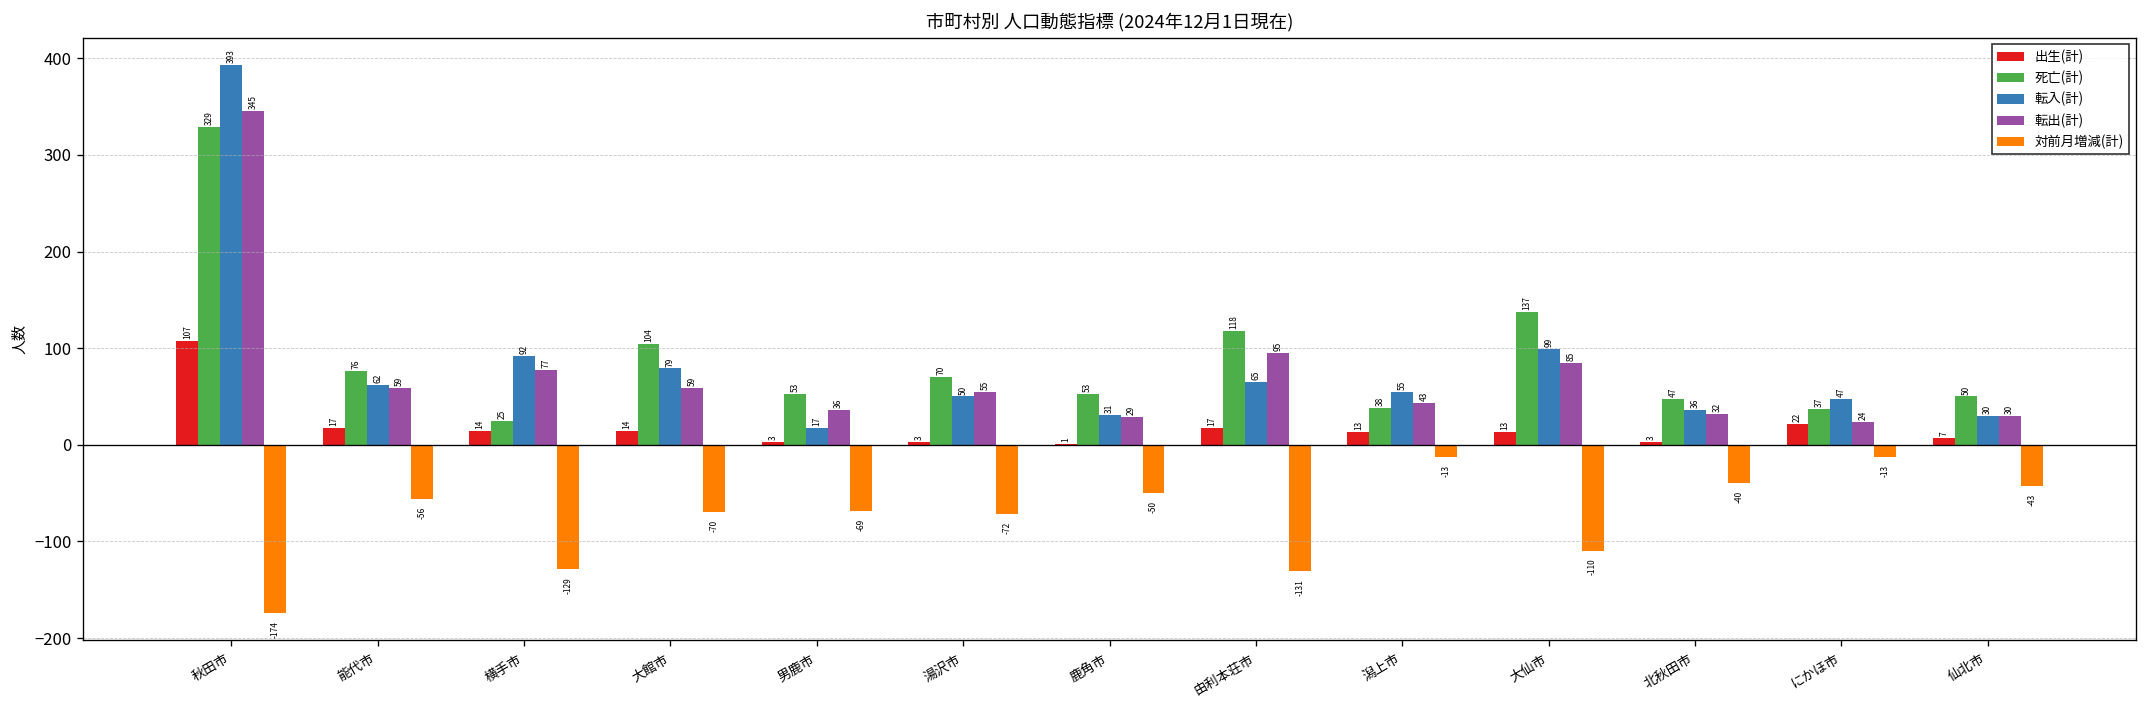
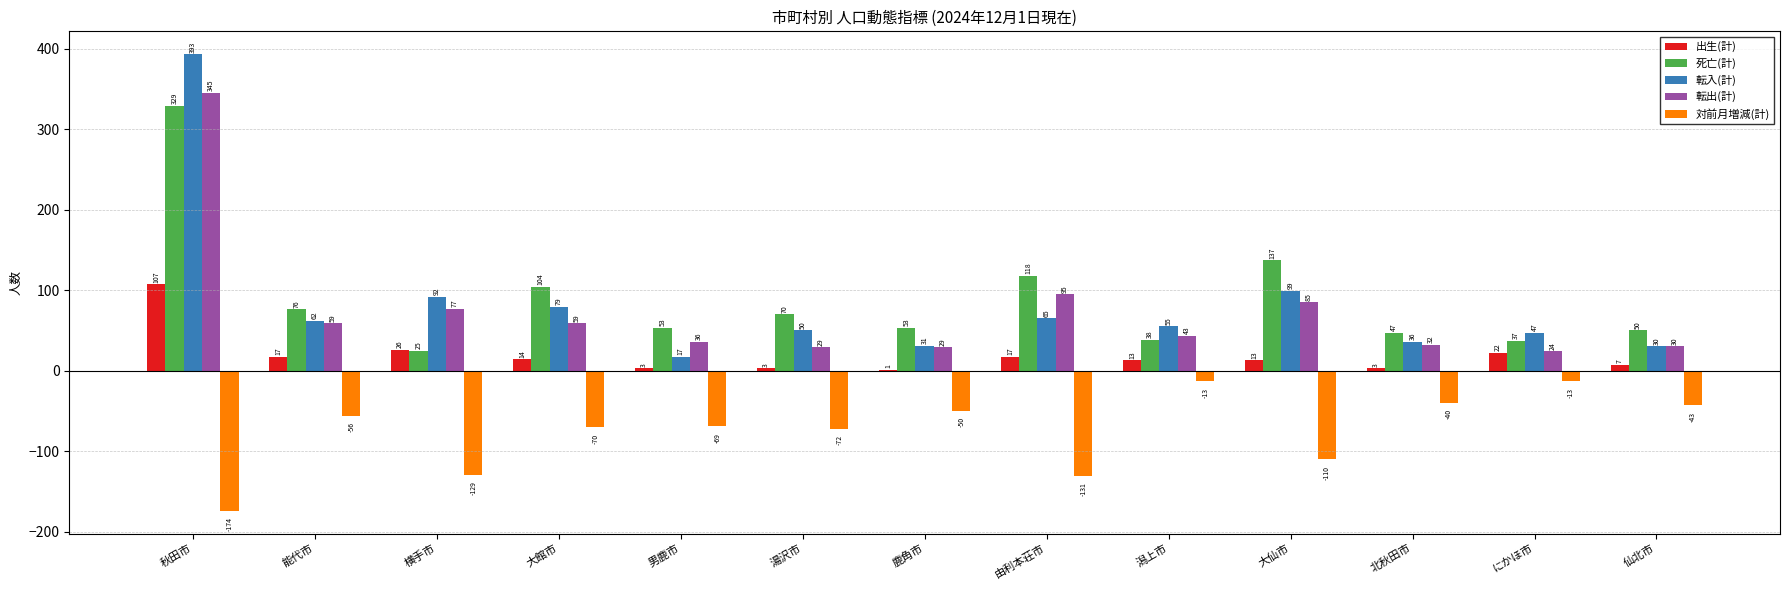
  {
    "出生(計)": {
      "秋田市": 107,
      "能代市": 17,
-     "横手市": 14,
+     "横手市": 26,
      "大館市": 14,
      "男鹿市": 3,
      "湯沢市": 3,
      "鹿角市": 1,
      "由利本荘市": 17,
      "潟上市": 13,
      "大仙市": 13,
      "北秋田市": 3,
      "にかほ市": 22,
      "仙北市": 7
    },
    "死亡(計)": {
      "秋田市": 329,
      "能代市": 76,
      "横手市": 25,
      "大館市": 104,
      "男鹿市": 53,
      "湯沢市": 70,
      "鹿角市": 53,
      "由利本荘市": 118,
      "潟上市": 38,
      "大仙市": 137,
      "北秋田市": 47,
      "にかほ市": 37,
      "仙北市": 50
    },
    "転入(計)": {
      "秋田市": 393,
      "能代市": 62,
      "横手市": 92,
      "大館市": 79,
      "男鹿市": 17,
      "湯沢市": 50,
      "鹿角市": 31,
      "由利本荘市": 65,
      "潟上市": 55,
      "大仙市": 99,
      "北秋田市": 36,
      "にかほ市": 47,
      "仙北市": 30
    },
    "転出(計)": {
      "秋田市": 345,
      "能代市": 59,
      "横手市": 77,
      "大館市": 59,
      "男鹿市": 36,
-     "湯沢市": 55,
+     "湯沢市": 29,
      "鹿角市": 29,
      "由利本荘市": 95,
      "潟上市": 43,
      "大仙市": 85,
      "北秋田市": 32,
      "にかほ市": 24,
      "仙北市": 30
    },
    "対前月増減(計)": {
      "秋田市": -174,
      "能代市": -56,
      "横手市": -129,
      "大館市": -70,
      "男鹿市": -69,
      "湯沢市": -72,
      "鹿角市": -50,
      "由利本荘市": -131,
      "潟上市": -13,
      "大仙市": -110,
      "北秋田市": -40,
      "にかほ市": -13,
      "仙北市": -43
    }
  }
